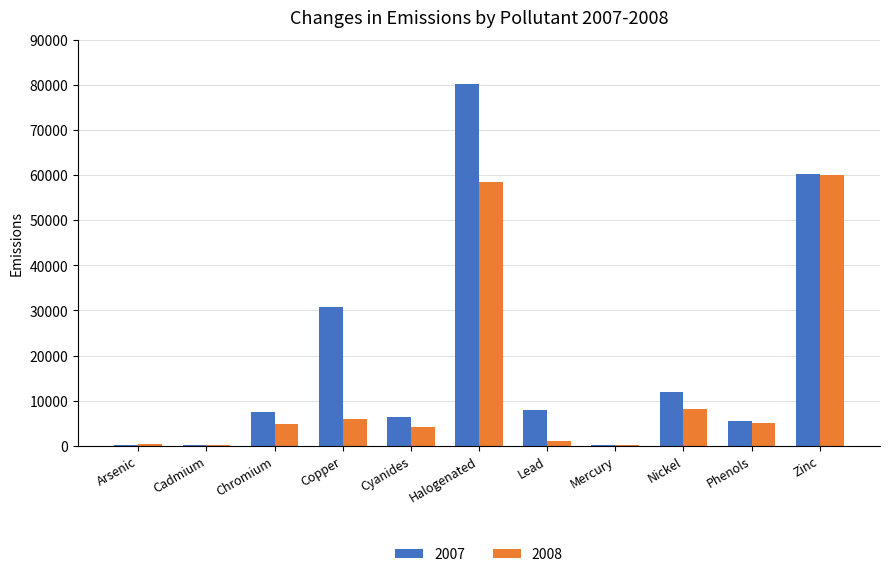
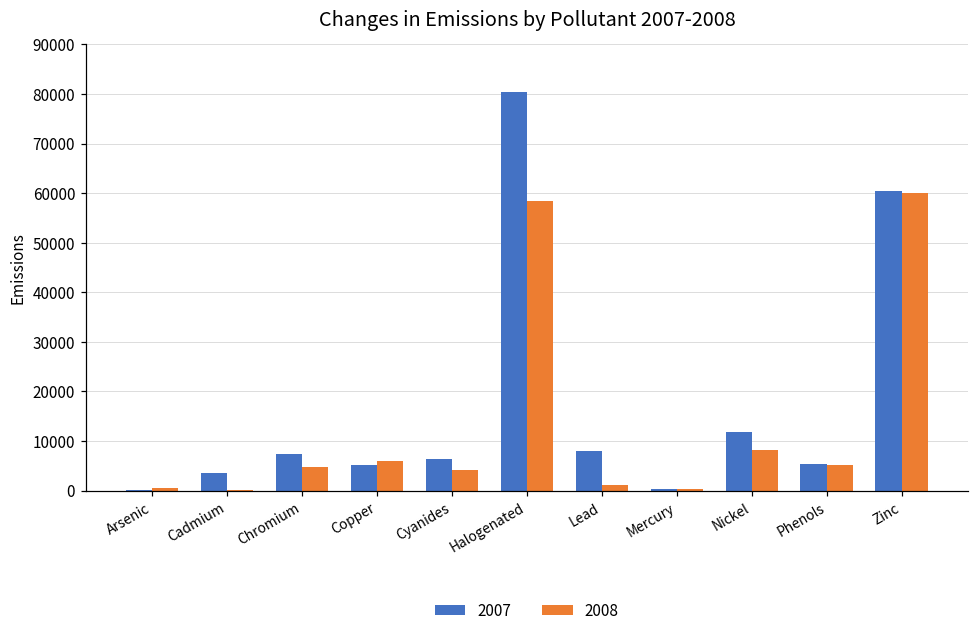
  {
    "2007": {
-     "Cadmium": 0,
+     "Cadmium": 4000,
      "Chromium": 7000,
-     "Copper": 31000,
+     "Copper": 5000,
      "Cyanides": 6000,
      "Halogenated": 80000,
      "Lead": 8000,
      "Nickel": 12000,
      "Phenols": 5000,
      "Zinc": 60000
    },
    "2008": {
      "Chromium": 5000,
      "Copper": 6000,
      "Cyanides": 4000,
      "Halogenated": 58000,
      "Lead": 1000,
      "Nickel": 8000,
      "Phenols": 5000,
      "Zinc": 60000
    }
  }
